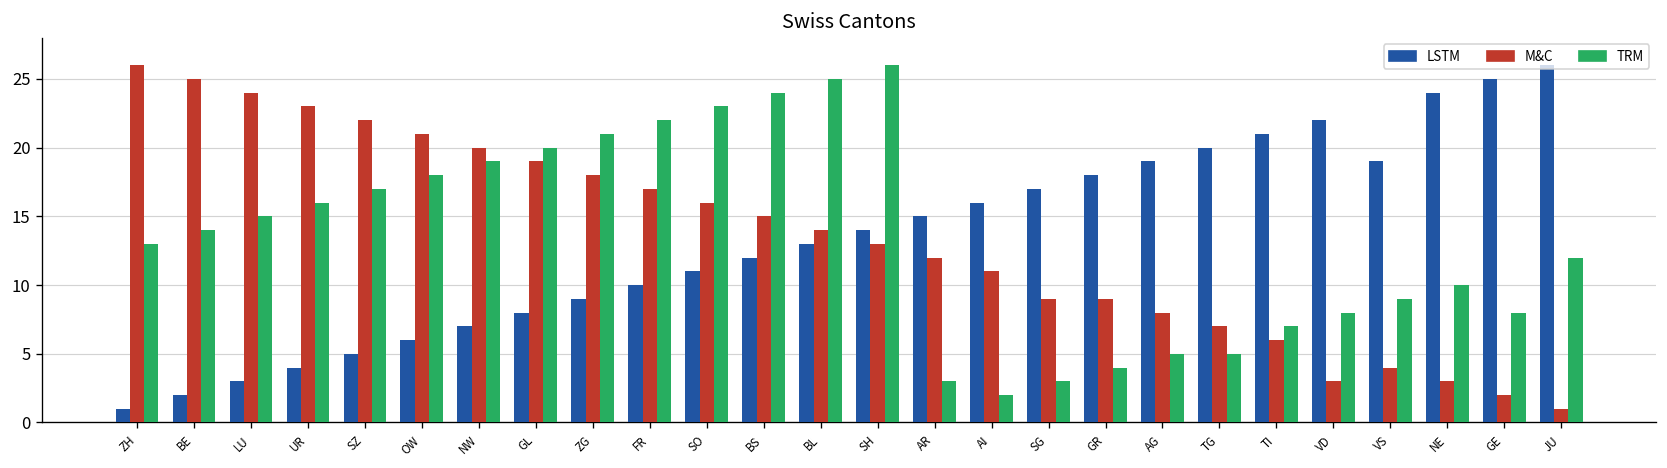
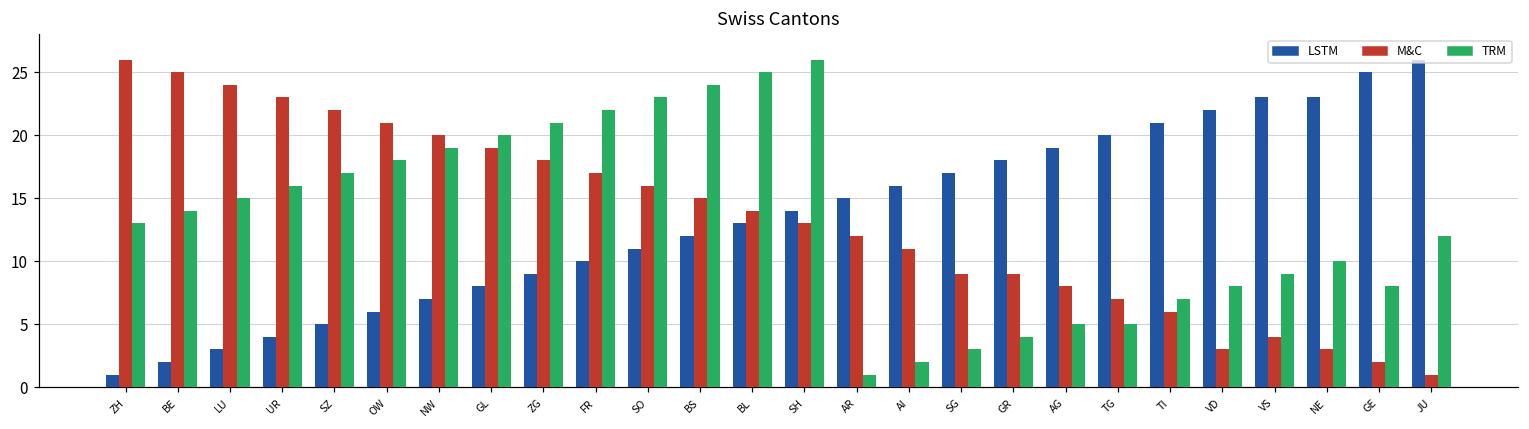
  {
    "LSTM": {
      "ZH": 1,
      "BE": 2,
      "LU": 3,
      "UR": 4,
      "SZ": 5,
      "OW": 6,
      "NW": 7,
      "GL": 8,
      "ZG": 9,
      "FR": 10,
      "SO": 11,
      "BS": 12,
      "BL": 13,
      "SH": 14,
      "AR": 15,
      "AI": 16,
      "SG": 17,
      "GR": 18,
      "AG": 19,
      "TG": 20,
      "TI": 21,
      "VD": 22,
-     "VS": 19,
-     "NE": 24,
+     "VS": 23,
+     "NE": 23,
      "GE": 25
    },
    "M&C": {
      "ZH": 26,
      "BE": 25,
      "LU": 24,
      "UR": 23,
      "SZ": 22,
      "OW": 21,
      "NW": 20,
      "GL": 19,
      "ZG": 18,
      "FR": 17,
      "SO": 16,
      "BS": 15,
      "BL": 14,
      "SH": 13,
      "AR": 12,
      "AI": 11,
      "SG": 9,
      "GR": 9,
      "AG": 8,
      "TG": 7,
      "TI": 6,
      "VD": 3,
      "VS": 4,
      "NE": 3,
      "GE": 2,
      "JU": 1
    },
    "TRM": {
      "ZH": 13,
      "BE": 14,
      "LU": 15,
      "UR": 16,
      "SZ": 17,
      "OW": 18,
      "NW": 19,
      "GL": 20,
      "ZG": 21,
      "FR": 22,
      "SO": 23,
      "BS": 24,
      "BL": 25,
      "SH": 26,
-     "AR": 3,
+     "AR": 1,
      "AI": 2,
      "SG": 3,
      "GR": 4,
      "AG": 5,
      "TG": 5,
      "TI": 7,
      "VD": 8,
      "VS": 9,
      "NE": 10,
      "GE": 8,
      "JU": 12
    }
  }
